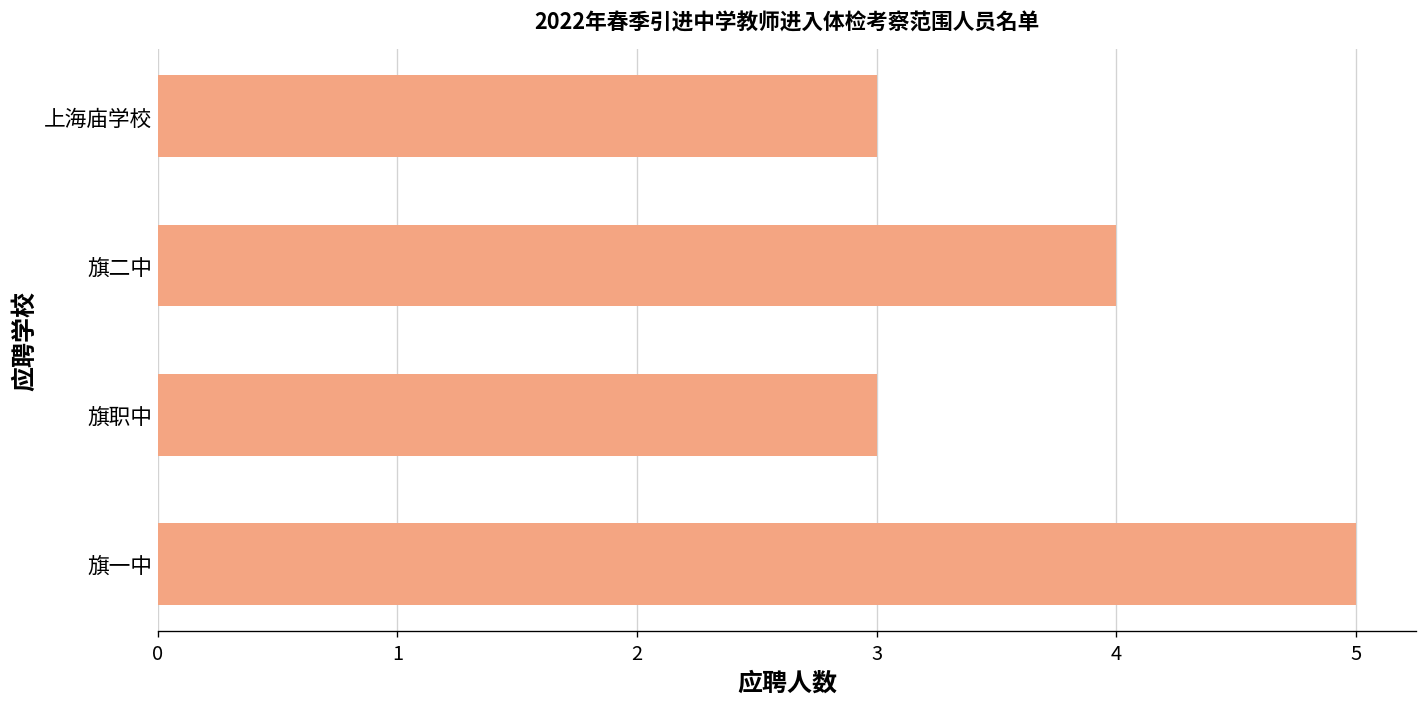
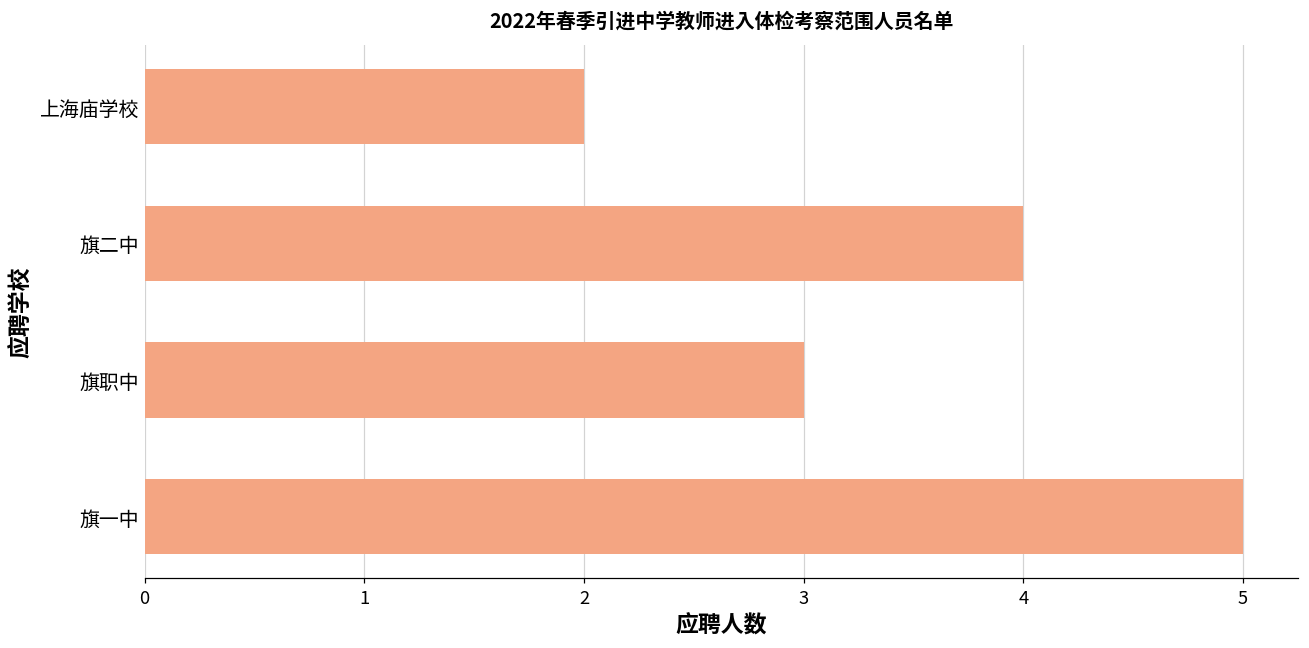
  {
-   "上海庙学校": 3,
+   "上海庙学校": 2,
    "旗二中": 4,
    "旗职中": 3,
    "旗一中": 5
  }
